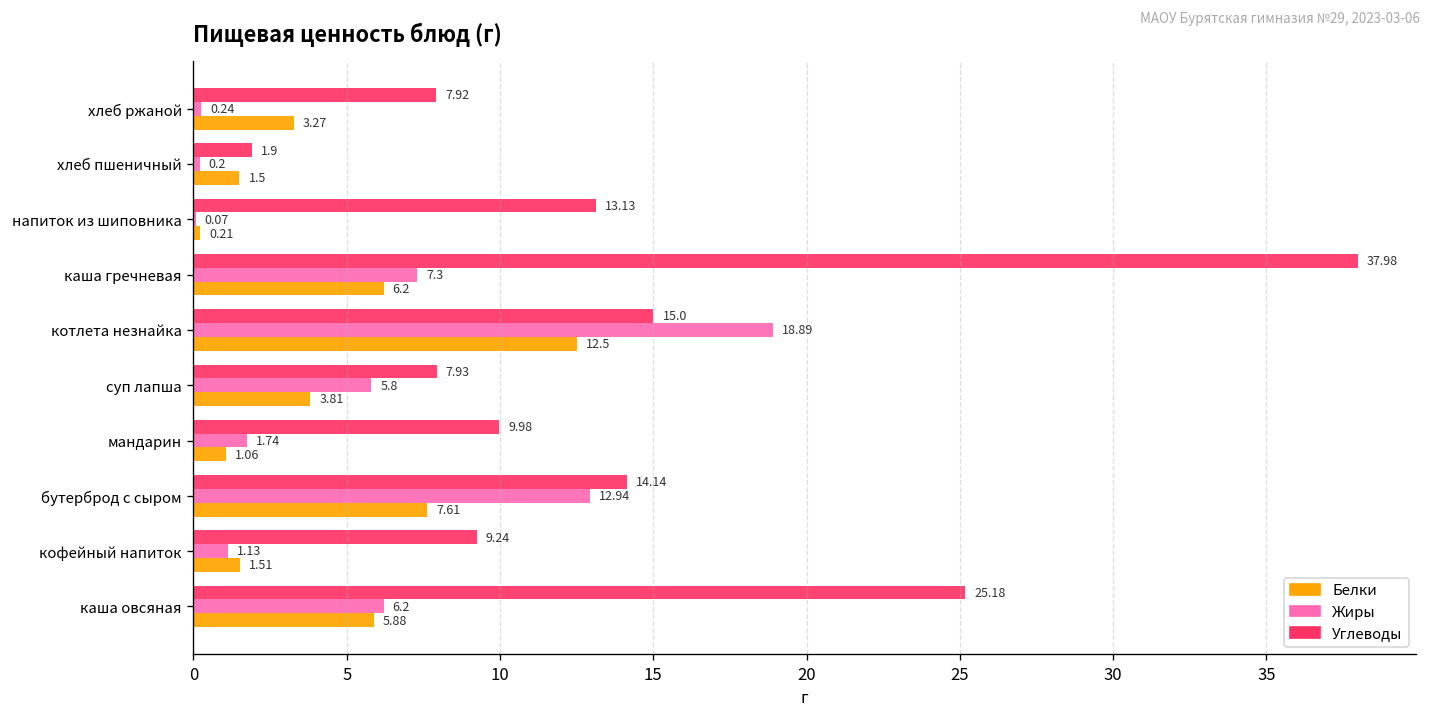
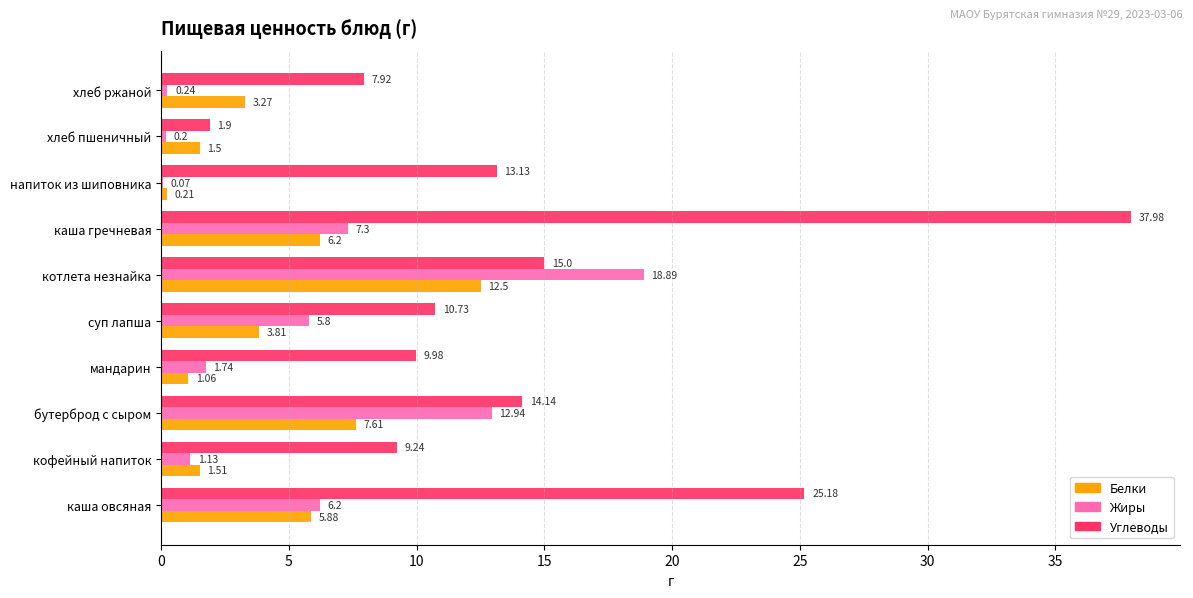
  {
    "Белки": {
      "хлеб ржаной": 3.27,
      "хлеб пшеничный": 1.5,
      "напиток из шиповника": 0.21,
      "каша гречневая": 6.2,
      "котлета незнайка": 12.5,
      "суп лапша": 3.81,
      "мандарин": 1.06,
      "бутерброд с сыром": 7.61,
      "кофейный напиток": 1.51,
      "каша овсяная": 5.88
    },
    "Жиры": {
      "хлеб ржаной": 0.24,
      "хлеб пшеничный": 0.2,
      "напиток из шиповника": 0.07,
      "каша гречневая": 7.3,
      "котлета незнайка": 18.89,
      "суп лапша": 5.8,
      "мандарин": 1.74,
      "бутерброд с сыром": 12.94,
      "кофейный напиток": 1.13,
      "каша овсяная": 6.2
    },
    "Углеводы": {
      "хлеб ржаной": 7.92,
      "хлеб пшеничный": 1.9,
      "напиток из шиповника": 13.13,
      "каша гречневая": 37.98,
      "котлета незнайка": 15.0,
-     "суп лапша": 7.93,
+     "суп лапша": 10.73,
      "мандарин": 9.98,
      "бутерброд с сыром": 14.14,
      "кофейный напиток": 9.24,
      "каша овсяная": 25.18
    }
  }
